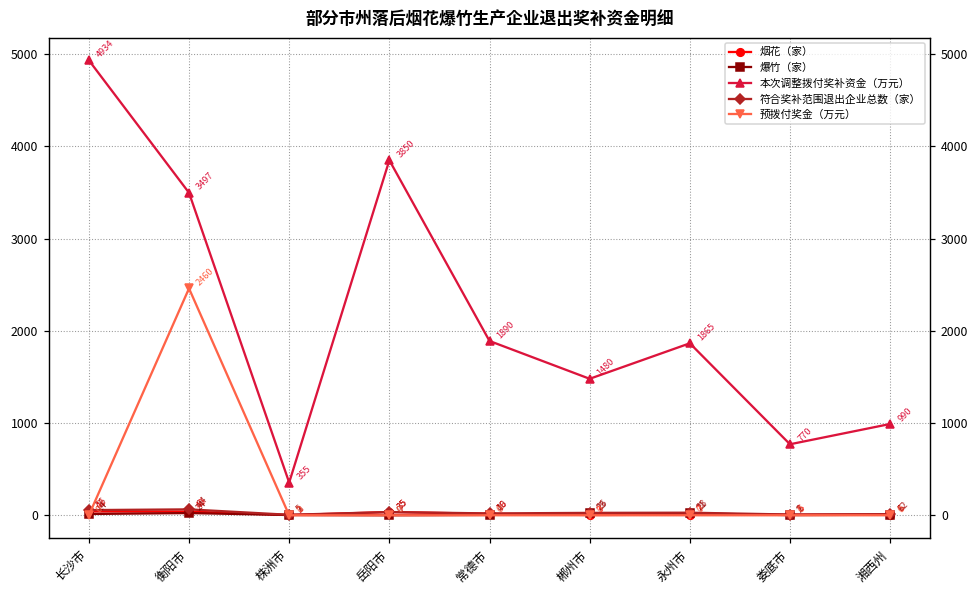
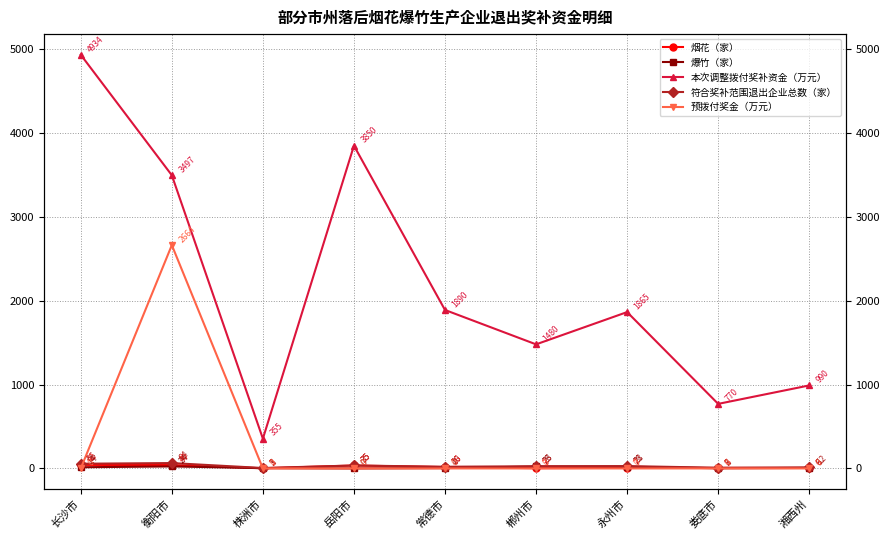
  {
    "预拨付奖金（万元）": {
-     "衡阳市": 2460
+     "衡阳市": 2664
    }
  }
